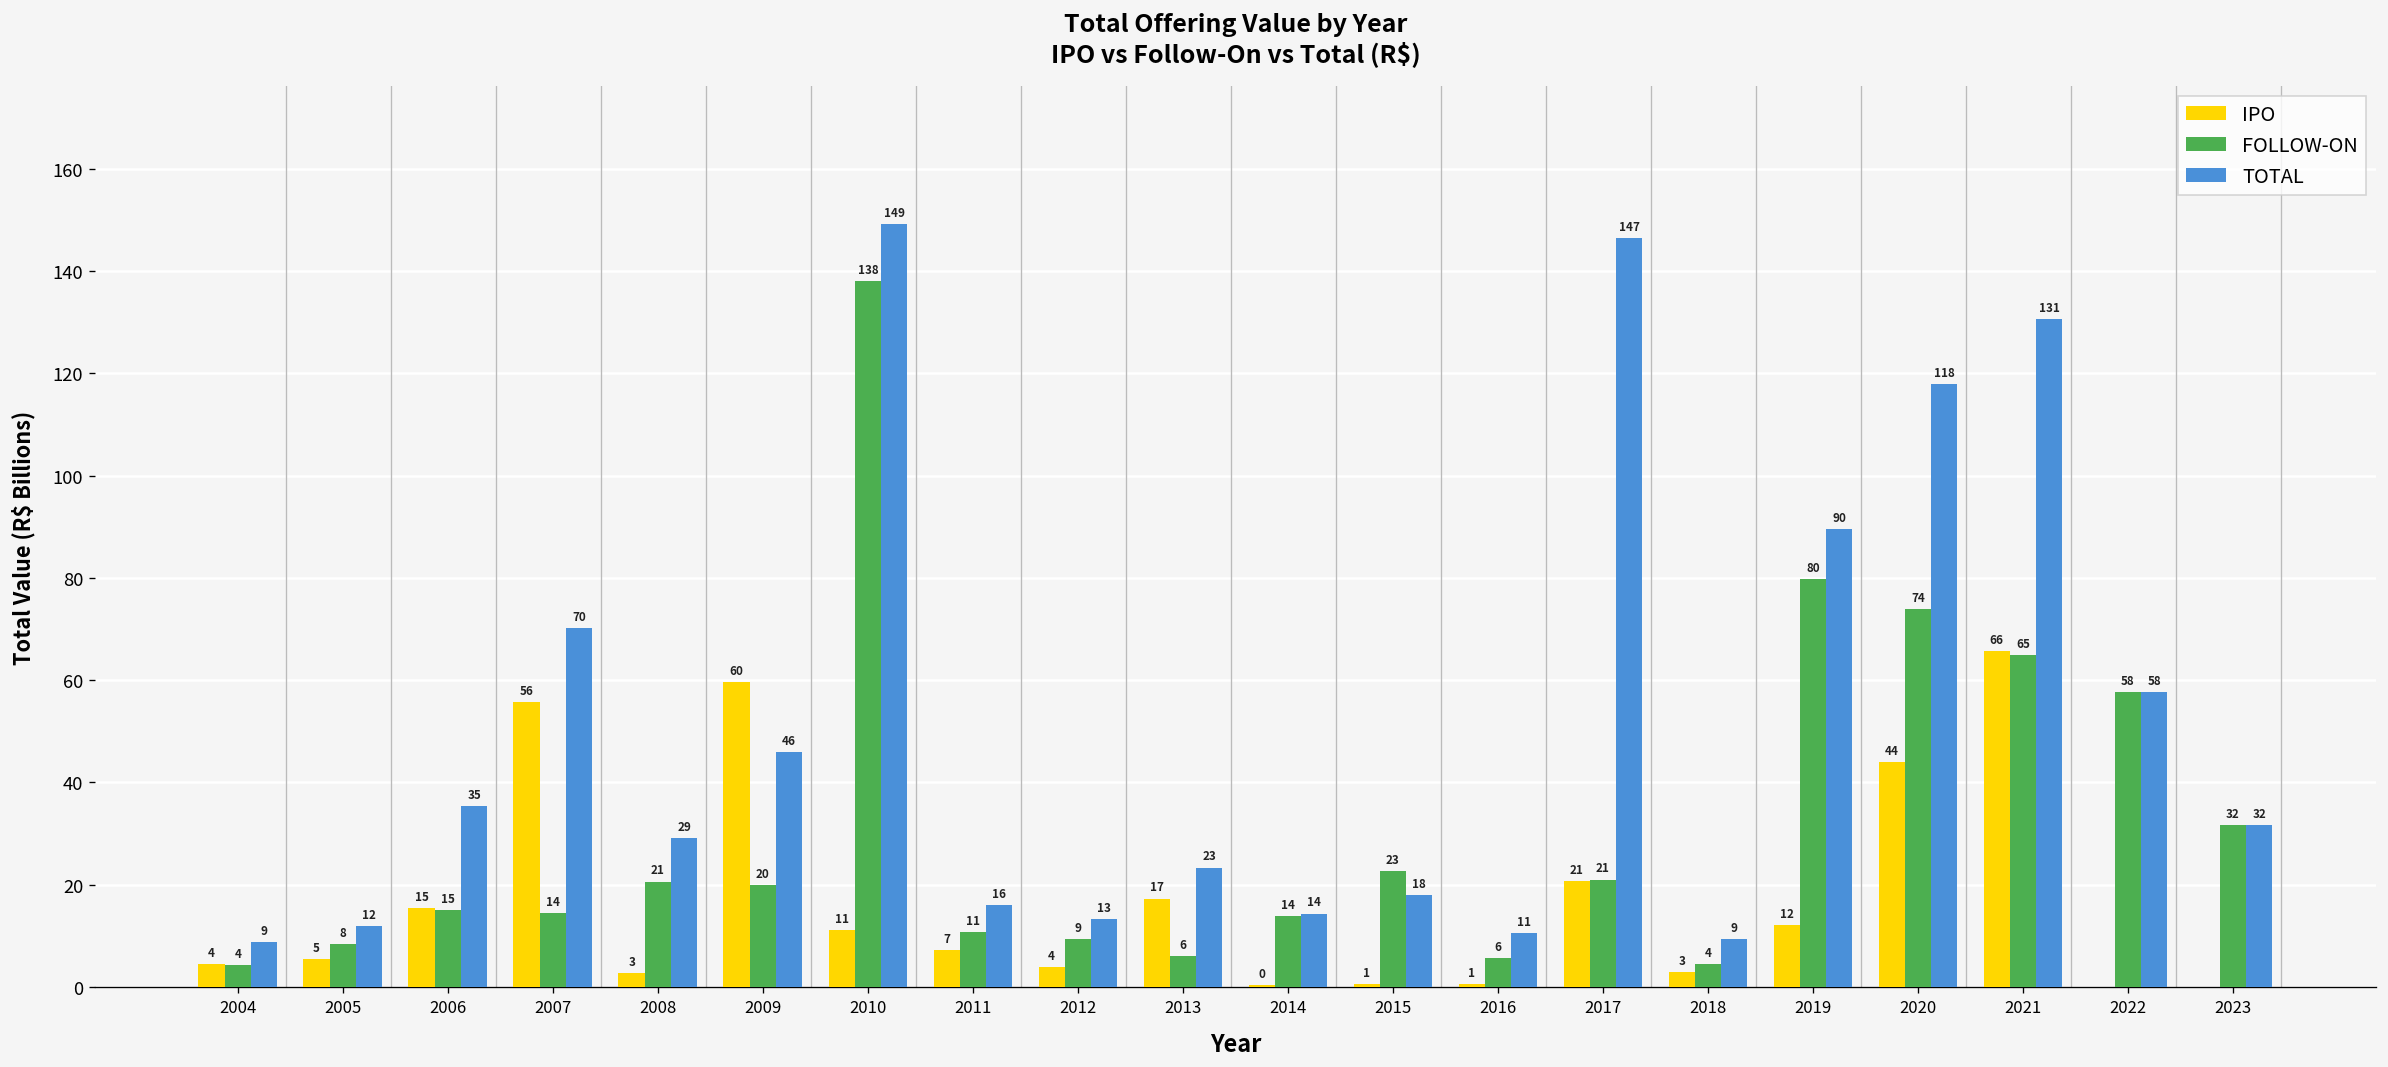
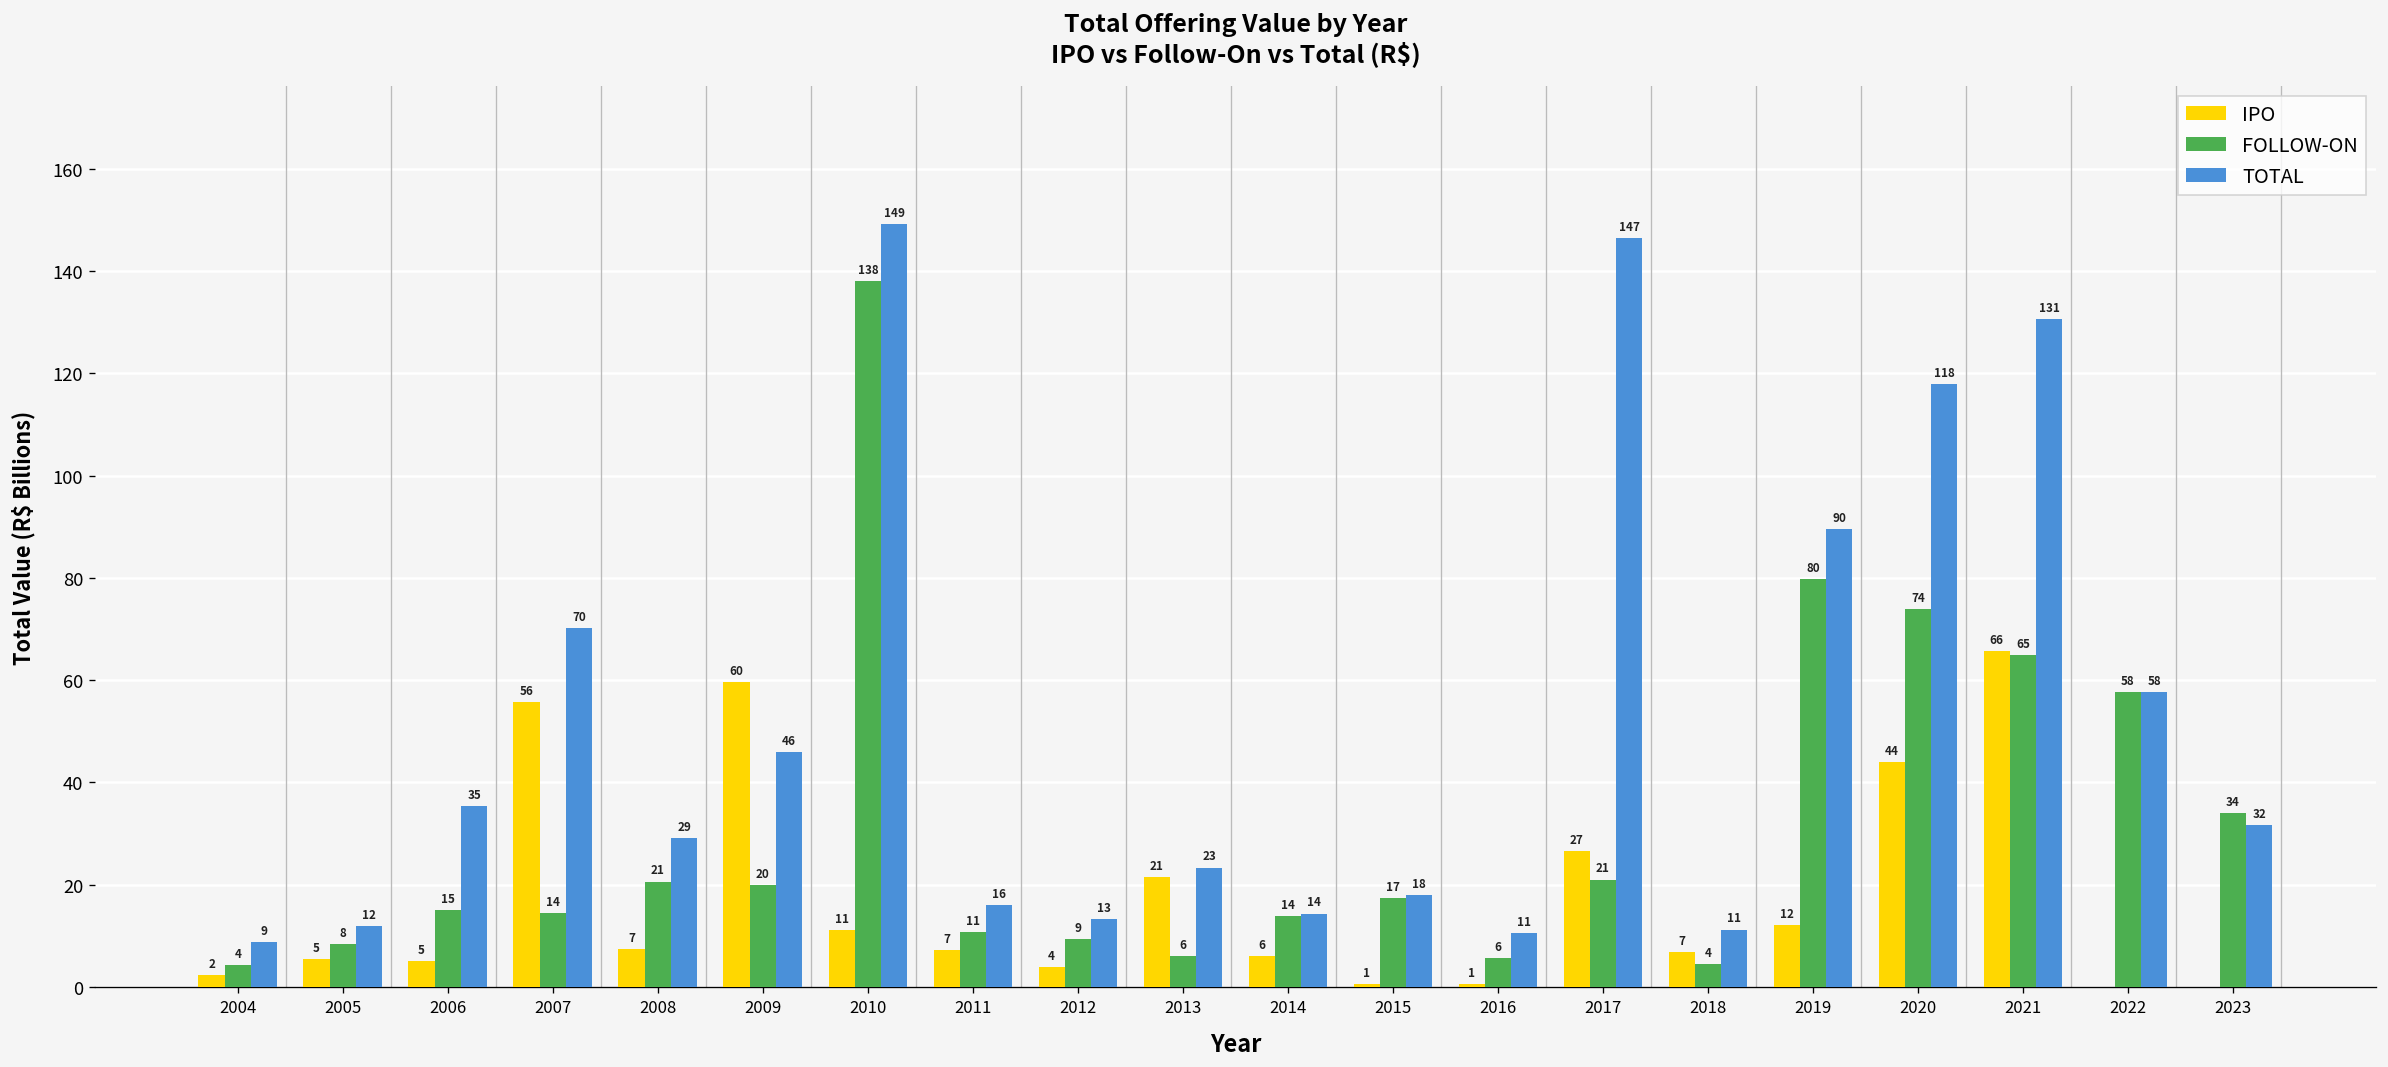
  {
    "IPO": {
-     "2004": 4,
+     "2004": 2,
      "2005": 5,
-     "2006": 15,
+     "2006": 5,
      "2007": 56,
-     "2008": 3,
+     "2008": 7,
      "2009": 60,
      "2010": 11,
      "2011": 7,
      "2012": 4,
-     "2013": 17,
-     "2014": 0,
+     "2013": 21,
+     "2014": 6,
      "2015": 1,
      "2016": 1,
-     "2017": 21,
-     "2018": 3,
+     "2017": 27,
+     "2018": 7,
      "2019": 12,
      "2020": 44,
      "2021": 66
    },
    "FOLLOW-ON": {
      "2004": 4,
      "2005": 8,
      "2006": 15,
      "2007": 14,
      "2008": 21,
      "2009": 20,
      "2010": 138,
      "2011": 11,
      "2012": 9,
      "2013": 6,
      "2014": 14,
-     "2015": 23,
+     "2015": 17,
      "2016": 6,
      "2017": 21,
      "2018": 4,
      "2019": 80,
      "2020": 74,
      "2021": 65,
      "2022": 58,
-     "2023": 32
+     "2023": 34
    },
    "TOTAL": {
      "2004": 9,
      "2005": 12,
      "2006": 35,
      "2007": 70,
      "2008": 29,
      "2009": 46,
      "2010": 149,
      "2011": 16,
      "2012": 13,
      "2013": 23,
      "2014": 14,
      "2015": 18,
      "2016": 11,
      "2017": 147,
-     "2018": 9,
+     "2018": 11,
      "2019": 90,
      "2020": 118,
      "2021": 131,
      "2022": 58,
      "2023": 32
    }
  }
